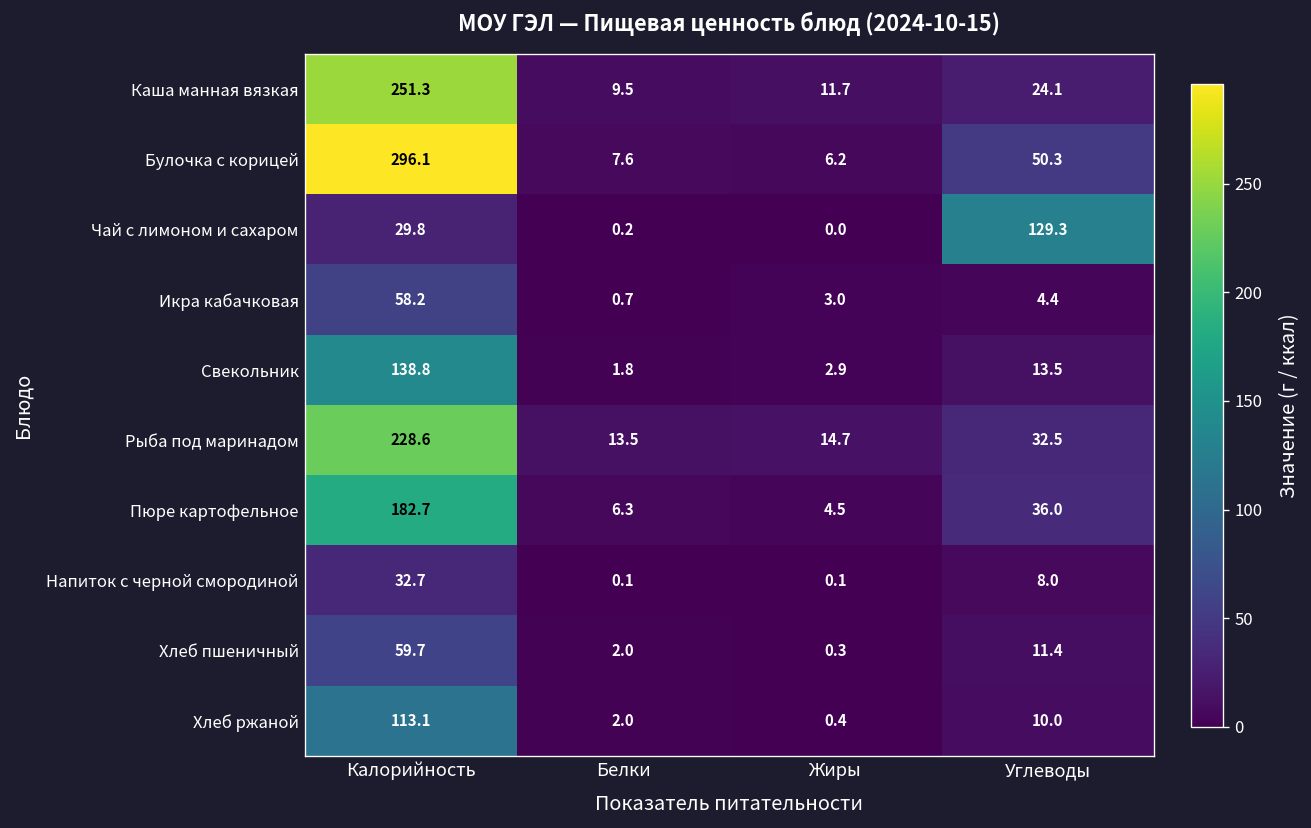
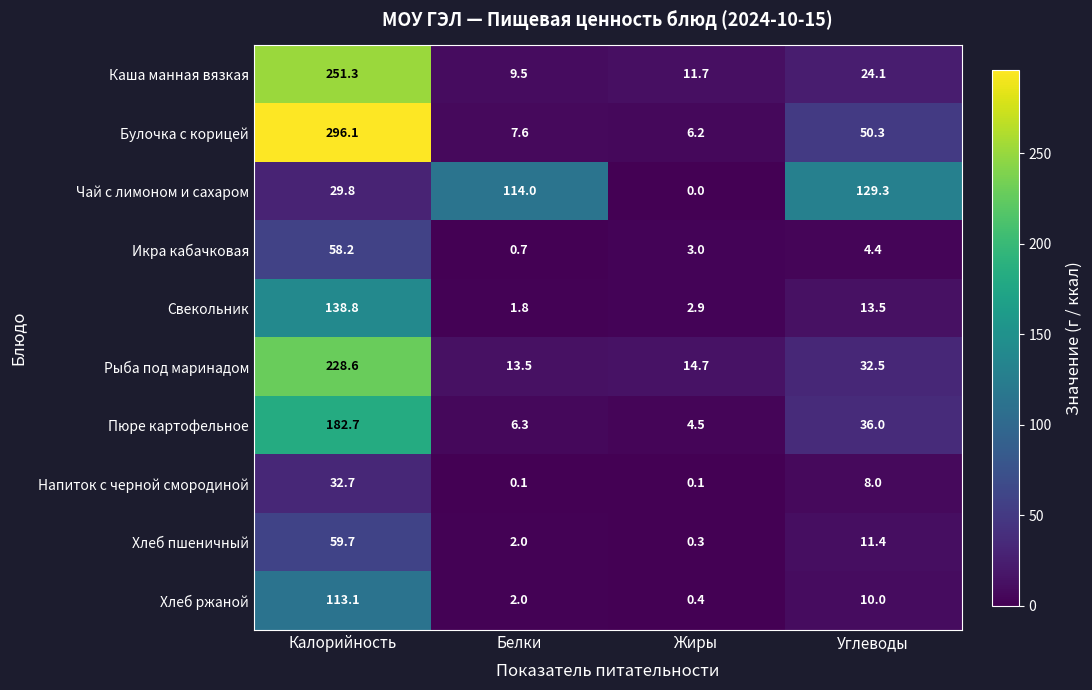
  {
    "Каша манная вязкая": {
      "Калорийность": 251.3,
      "Белки": 9.5,
      "Жиры": 11.7,
      "Углеводы": 24.1
    },
    "Булочка с корицей": {
      "Калорийность": 296.1,
      "Белки": 7.6,
      "Жиры": 6.2,
      "Углеводы": 50.3
    },
    "Чай с лимоном и сахаром": {
      "Калорийность": 29.8,
-     "Белки": 0.2,
+     "Белки": 114.0,
      "Жиры": 0.0,
      "Углеводы": 129.3
    },
    "Икра кабачковая": {
      "Калорийность": 58.2,
      "Белки": 0.7,
      "Жиры": 3.0,
      "Углеводы": 4.4
    },
    "Свекольник": {
      "Калорийность": 138.8,
      "Белки": 1.8,
      "Жиры": 2.9,
      "Углеводы": 13.5
    },
    "Рыба под маринадом": {
      "Калорийность": 228.6,
      "Белки": 13.5,
      "Жиры": 14.7,
      "Углеводы": 32.5
    },
    "Пюре картофельное": {
      "Калорийность": 182.7,
      "Белки": 6.3,
      "Жиры": 4.5,
      "Углеводы": 36.0
    },
    "Напиток с черной смородиной": {
      "Калорийность": 32.7,
      "Белки": 0.1,
      "Жиры": 0.1,
      "Углеводы": 8.0
    },
    "Хлеб пшеничный": {
      "Калорийность": 59.7,
      "Белки": 2.0,
      "Жиры": 0.3,
      "Углеводы": 11.4
    },
    "Хлеб ржаной": {
      "Калорийность": 113.1,
      "Белки": 2.0,
      "Жиры": 0.4,
      "Углеводы": 10.0
    }
  }
